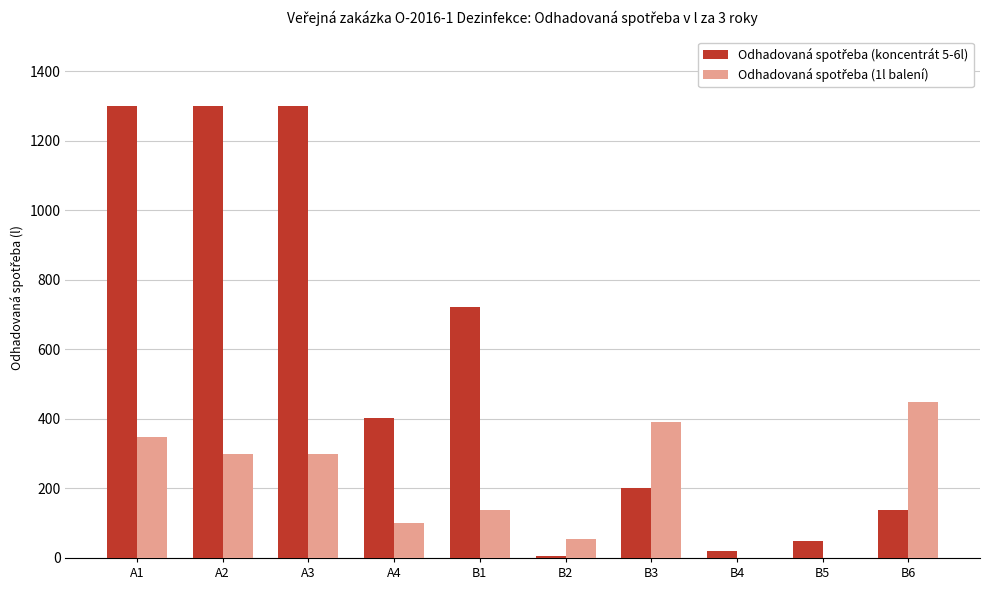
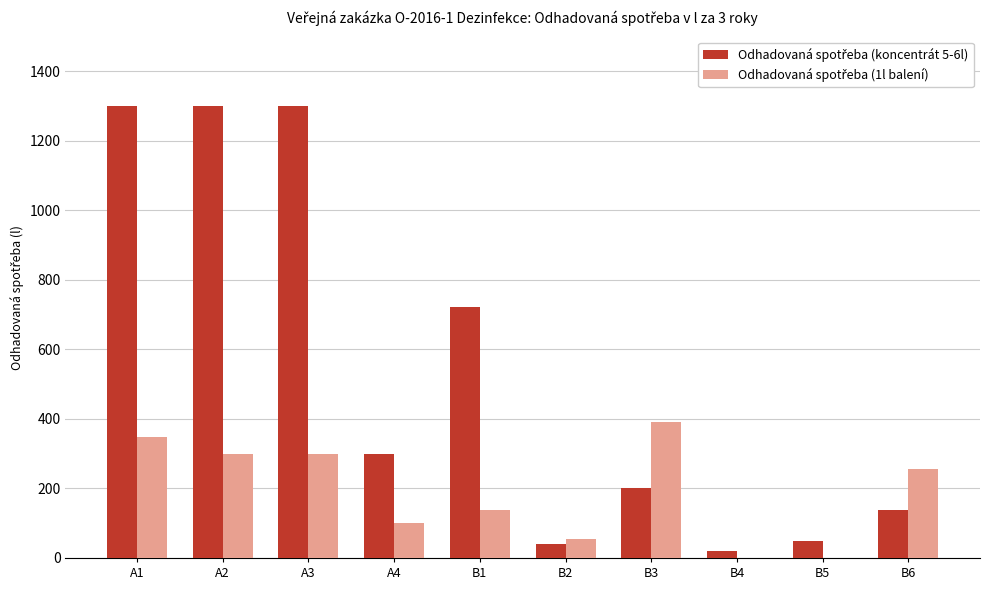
  {
    "Odhadovaná spotřeba (koncentrát 5-6l)": {
      "A1": 1300,
      "A2": 1300,
      "A3": 1300,
-     "A4": 400,
+     "A4": 300,
      "B1": 720,
-     "B2": 10,
+     "B2": 40,
      "B3": 200,
      "B4": 20,
      "B5": 50,
      "B6": 140
    },
    "Odhadovaná spotřeba (1l balení)": {
      "A1": 350,
      "A2": 300,
      "A3": 300,
      "A4": 100,
      "B1": 140,
      "B2": 50,
      "B3": 390,
      "B4": 0,
      "B5": 0,
-     "B6": 450
+     "B6": 260
    }
  }
